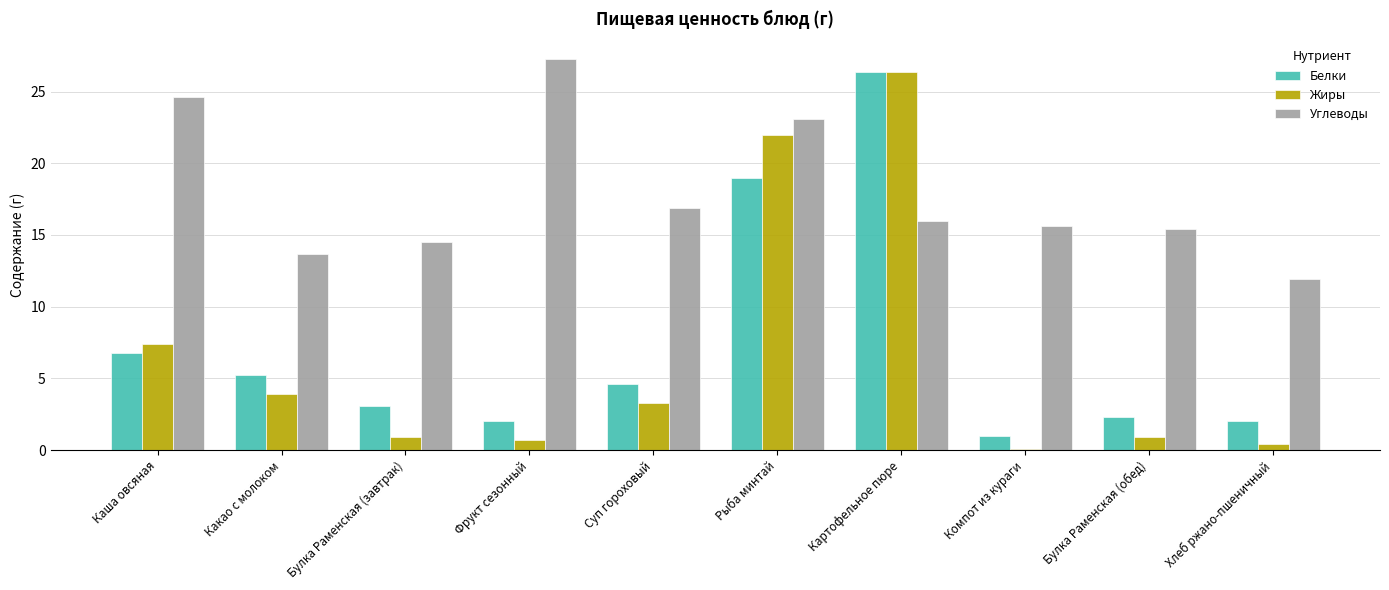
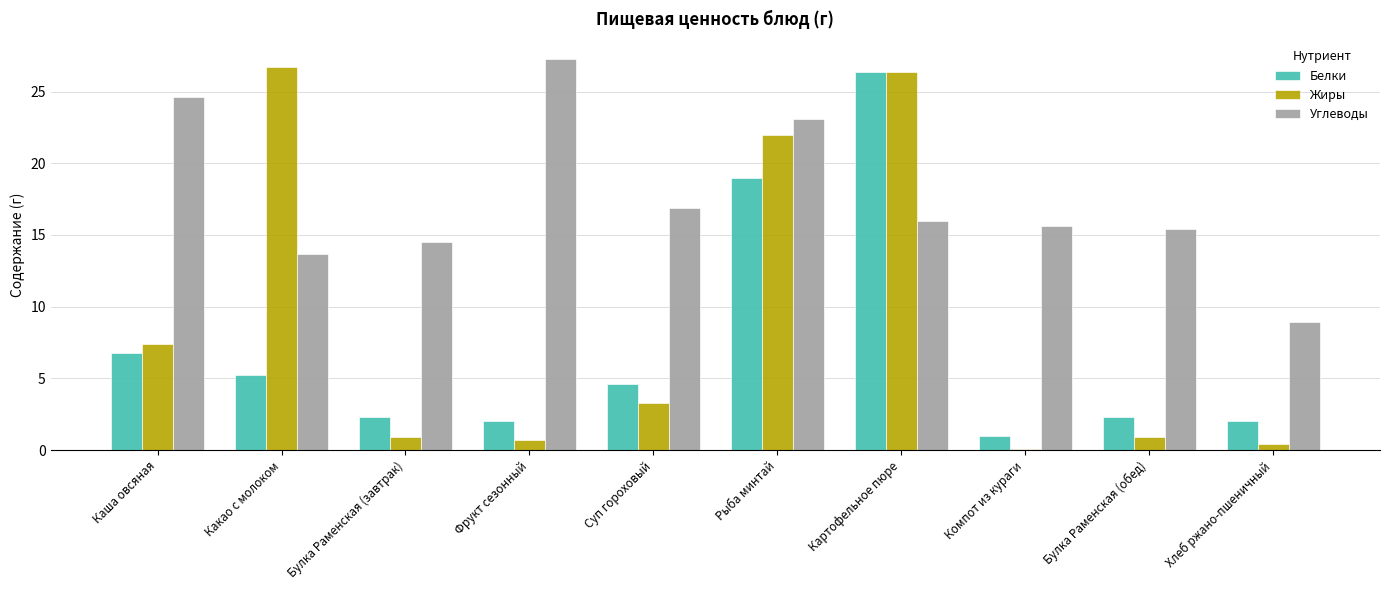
  {
    "Белки": {
      "Каша овсяная": 6.8,
      "Какао с молоком": 5.2,
-     "Булка Раменская (завтрак)": 3.1,
+     "Булка Раменская (завтрак)": 2.3,
      "Фрукт сезонный": 2.0,
      "Суп гороховый": 4.6,
      "Рыба минтай": 19.0,
      "Картофельное пюре": 26.4,
      "Компот из кураги": 1.0,
      "Булка Раменская (обед)": 2.3,
      "Хлеб ржано-пшеничный": 2.0
    },
    "Жиры": {
      "Каша овсяная": 7.4,
-     "Какао с молоком": 3.9,
+     "Какао с молоком": 26.7,
      "Булка Раменская (завтрак)": 0.9,
      "Фрукт сезонный": 0.7,
      "Суп гороховый": 3.3,
      "Рыба минтай": 22.0,
      "Картофельное пюре": 26.4,
      "Булка Раменская (обед)": 0.9,
      "Хлеб ржано-пшеничный": 0.4
    },
    "Углеводы": {
      "Каша овсяная": 24.6,
      "Какао с молоком": 13.7,
      "Булка Раменская (завтрак)": 14.5,
      "Фрукт сезонный": 27.3,
      "Суп гороховый": 16.9,
      "Рыба минтай": 23.1,
      "Картофельное пюре": 16.0,
      "Компот из кураги": 15.6,
      "Булка Раменская (обед)": 15.4,
-     "Хлеб ржано-пшеничный": 11.9
+     "Хлеб ржано-пшеничный": 8.9
    }
  }
